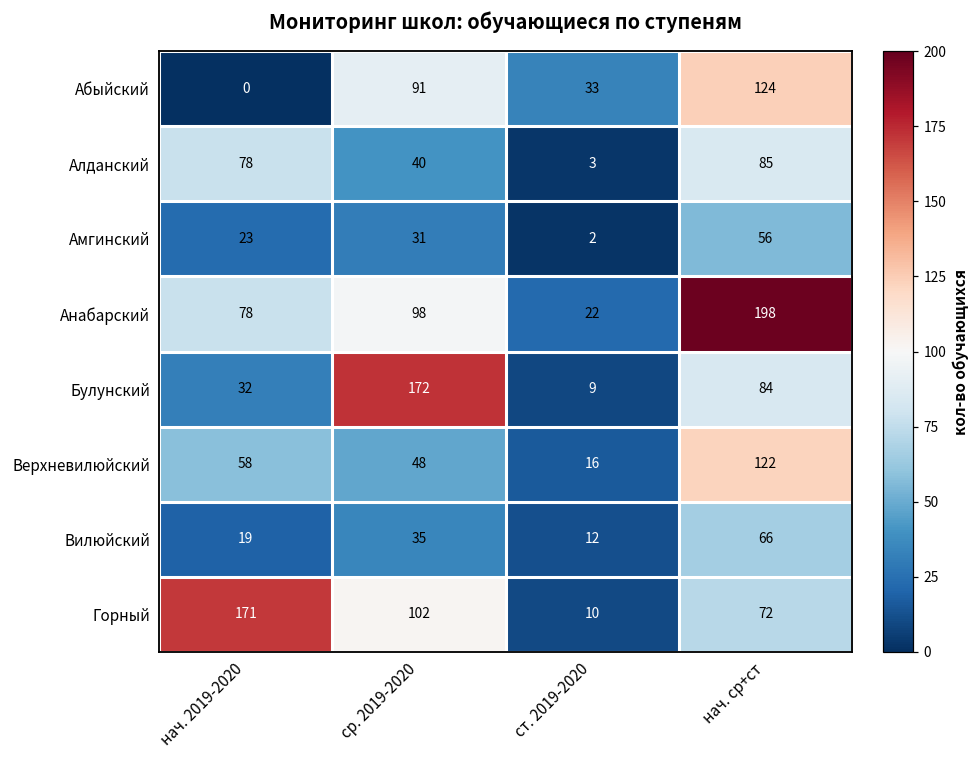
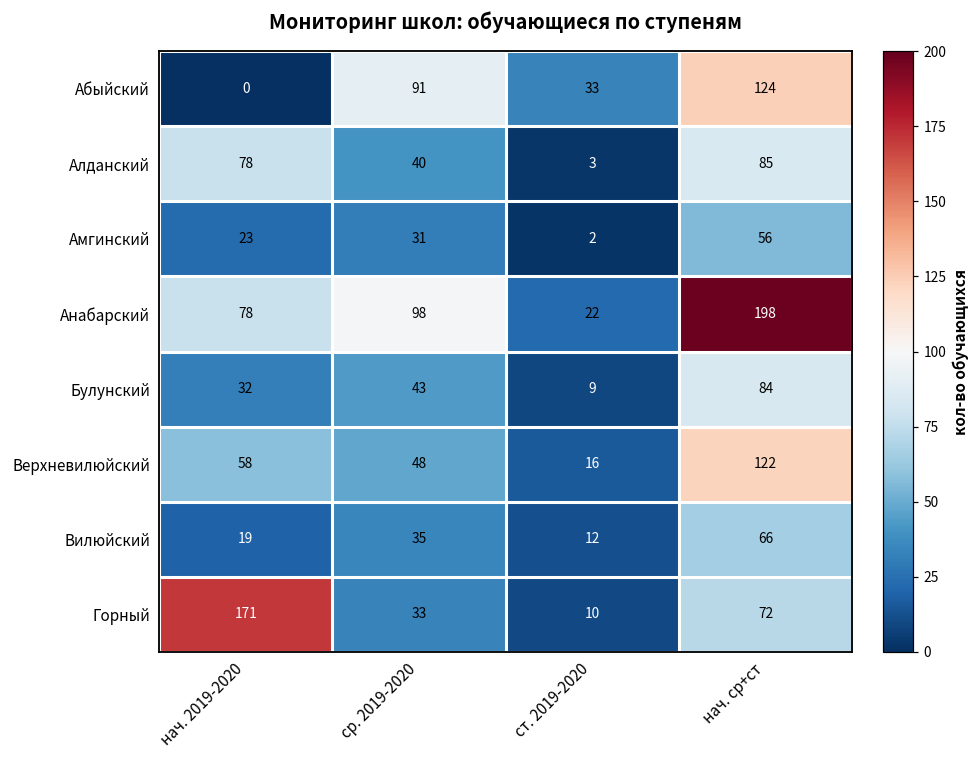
  {
    "Абыйский": {
      "нач. 2019-2020": 0,
      "ср. 2019-2020": 91,
      "ст. 2019-2020": 33,
      "нач. ср+ст": 124
    },
    "Алданский": {
      "нач. 2019-2020": 78,
      "ср. 2019-2020": 40,
      "ст. 2019-2020": 3,
      "нач. ср+ст": 85
    },
    "Амгинский": {
      "нач. 2019-2020": 23,
      "ср. 2019-2020": 31,
      "ст. 2019-2020": 2,
      "нач. ср+ст": 56
    },
    "Анабарский": {
      "нач. 2019-2020": 78,
      "ср. 2019-2020": 98,
      "ст. 2019-2020": 22,
      "нач. ср+ст": 198
    },
    "Булунский": {
      "нач. 2019-2020": 32,
-     "ср. 2019-2020": 172,
+     "ср. 2019-2020": 43,
      "ст. 2019-2020": 9,
      "нач. ср+ст": 84
    },
    "Верхневилюйский": {
      "нач. 2019-2020": 58,
      "ср. 2019-2020": 48,
      "ст. 2019-2020": 16,
      "нач. ср+ст": 122
    },
    "Вилюйский": {
      "нач. 2019-2020": 19,
      "ср. 2019-2020": 35,
      "ст. 2019-2020": 12,
      "нач. ср+ст": 66
    },
    "Горный": {
      "нач. 2019-2020": 171,
-     "ср. 2019-2020": 102,
+     "ср. 2019-2020": 33,
      "ст. 2019-2020": 10,
      "нач. ср+ст": 72
    }
  }
